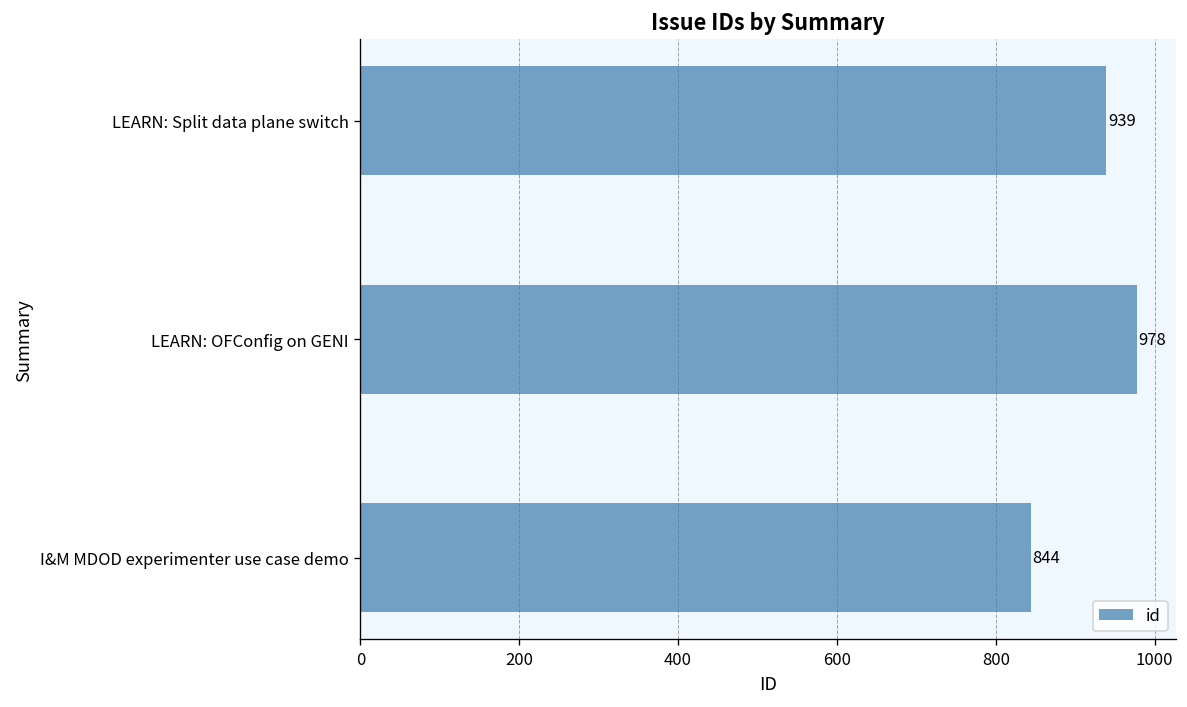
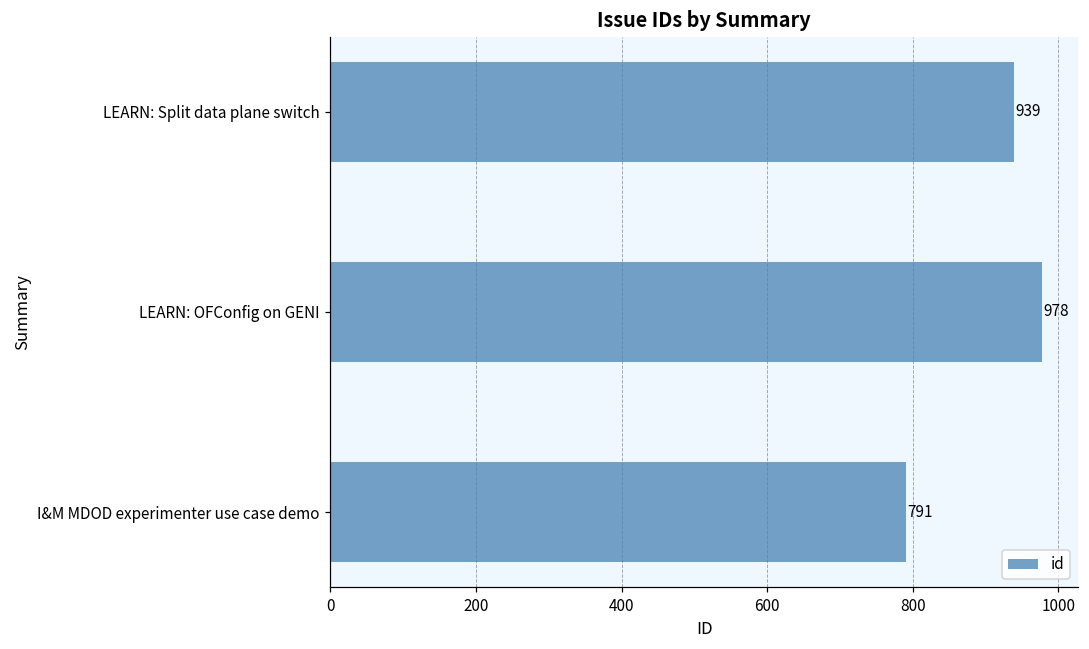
  {
    "LEARN: Split data plane switch": 939,
    "LEARN: OFConfig on GENI": 978,
-   "I&M MDOD experimenter use case demo": 844
+   "I&M MDOD experimenter use case demo": 791
  }
